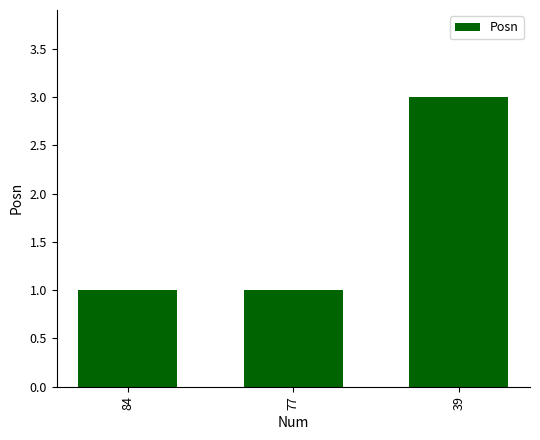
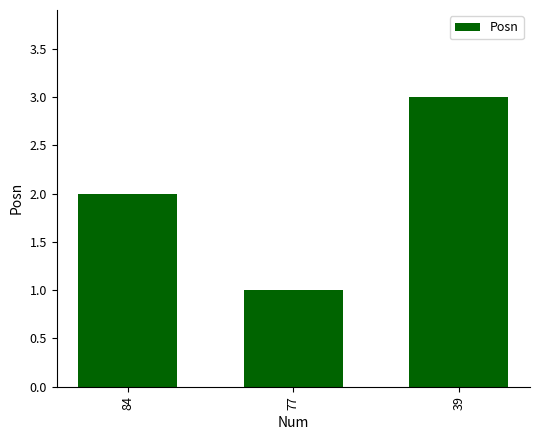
  {
-   "84": 1,
+   "84": 2,
    "77": 1,
    "39": 3
  }
